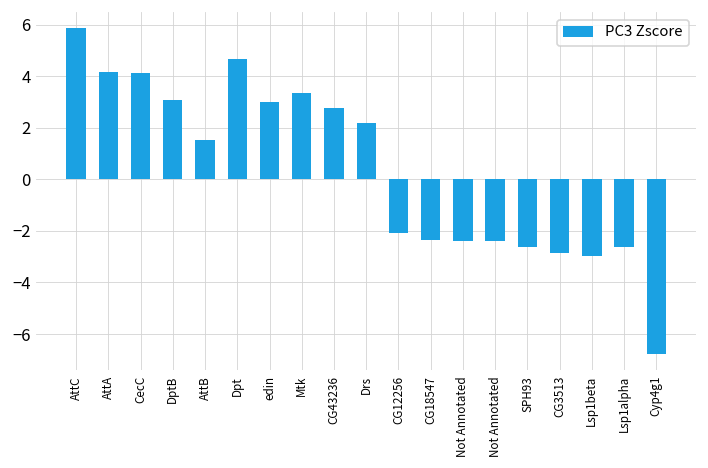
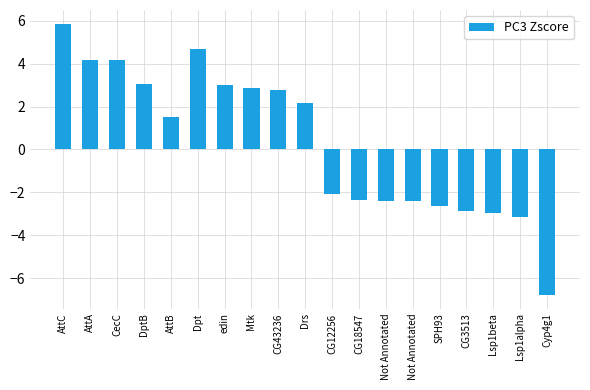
  {
    "AttC": 5.9,
    "AttA": 4.2,
    "CecC": 4.1,
    "DptB": 3.1,
    "AttB": 1.5,
    "Dpt": 4.7,
    "edin": 3.0,
-   "Mtk": 3.4,
+   "Mtk": 2.8,
    "CG43236": 2.8,
    "Drs": 2.2,
    "CG12256": -2.1,
    "CG18547": -2.3,
    "SPH93": -2.6,
    "CG3513": -2.9,
    "Lsp1beta": -3.0,
-   "Lsp1alpha": -2.6,
+   "Lsp1alpha": -3.2,
    "Cyp4g1": -6.8
  }
